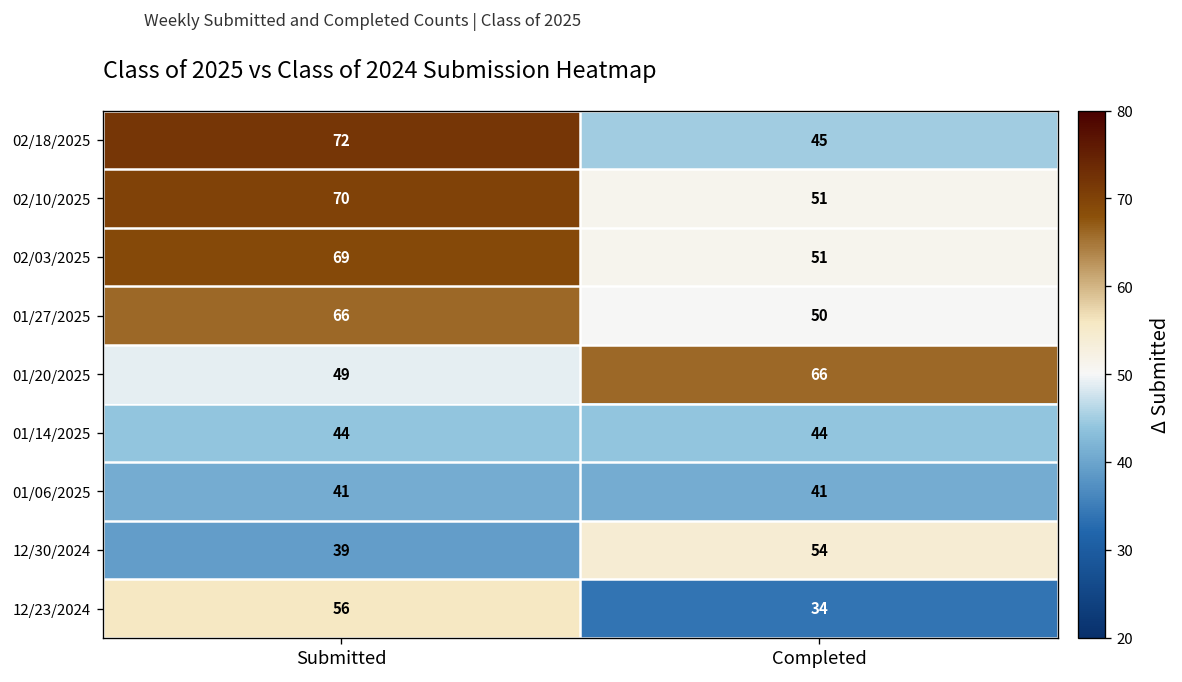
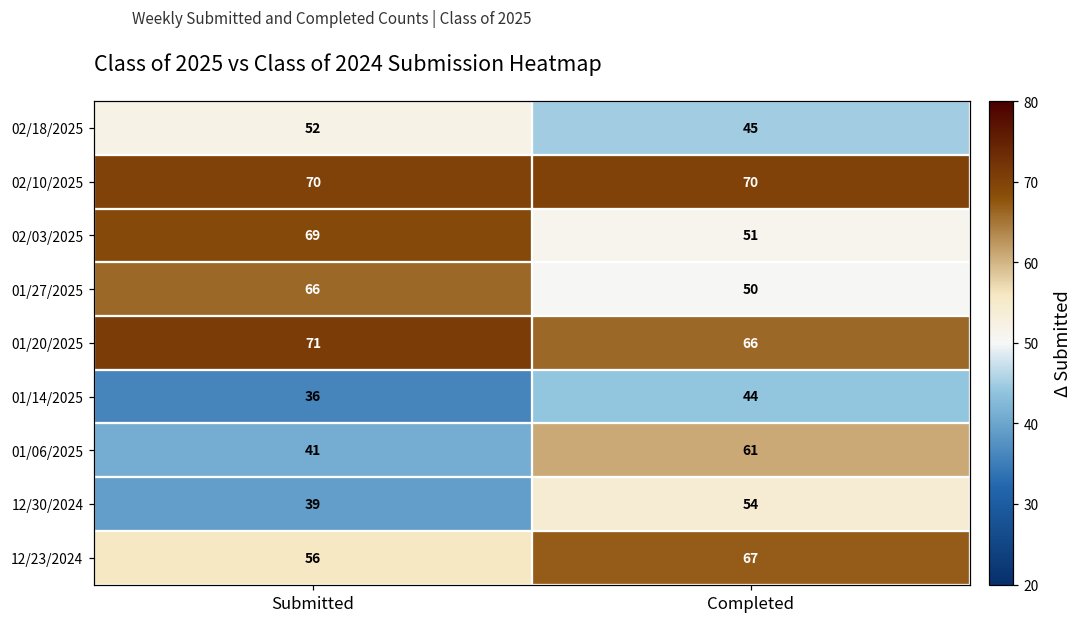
  {
    "02/18/2025": {
-     "Submitted": 72,
+     "Submitted": 52,
      "Completed": 45
    },
    "02/10/2025": {
      "Submitted": 70,
-     "Completed": 51
+     "Completed": 70
    },
    "02/03/2025": {
      "Submitted": 69,
      "Completed": 51
    },
    "01/27/2025": {
      "Submitted": 66,
      "Completed": 50
    },
    "01/20/2025": {
-     "Submitted": 49,
+     "Submitted": 71,
      "Completed": 66
    },
    "01/14/2025": {
-     "Submitted": 44,
+     "Submitted": 36,
      "Completed": 44
    },
    "01/06/2025": {
      "Submitted": 41,
-     "Completed": 41
+     "Completed": 61
    },
    "12/30/2024": {
      "Submitted": 39,
      "Completed": 54
    },
    "12/23/2024": {
      "Submitted": 56,
-     "Completed": 34
+     "Completed": 67
    }
  }
